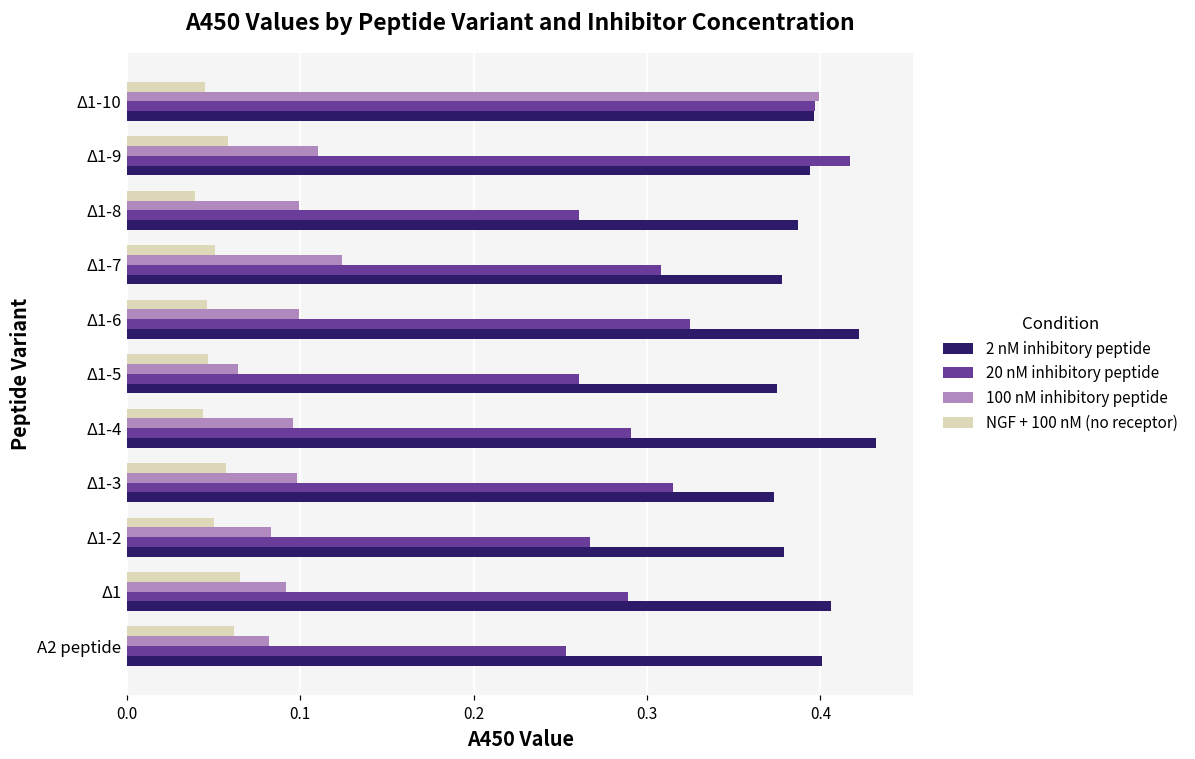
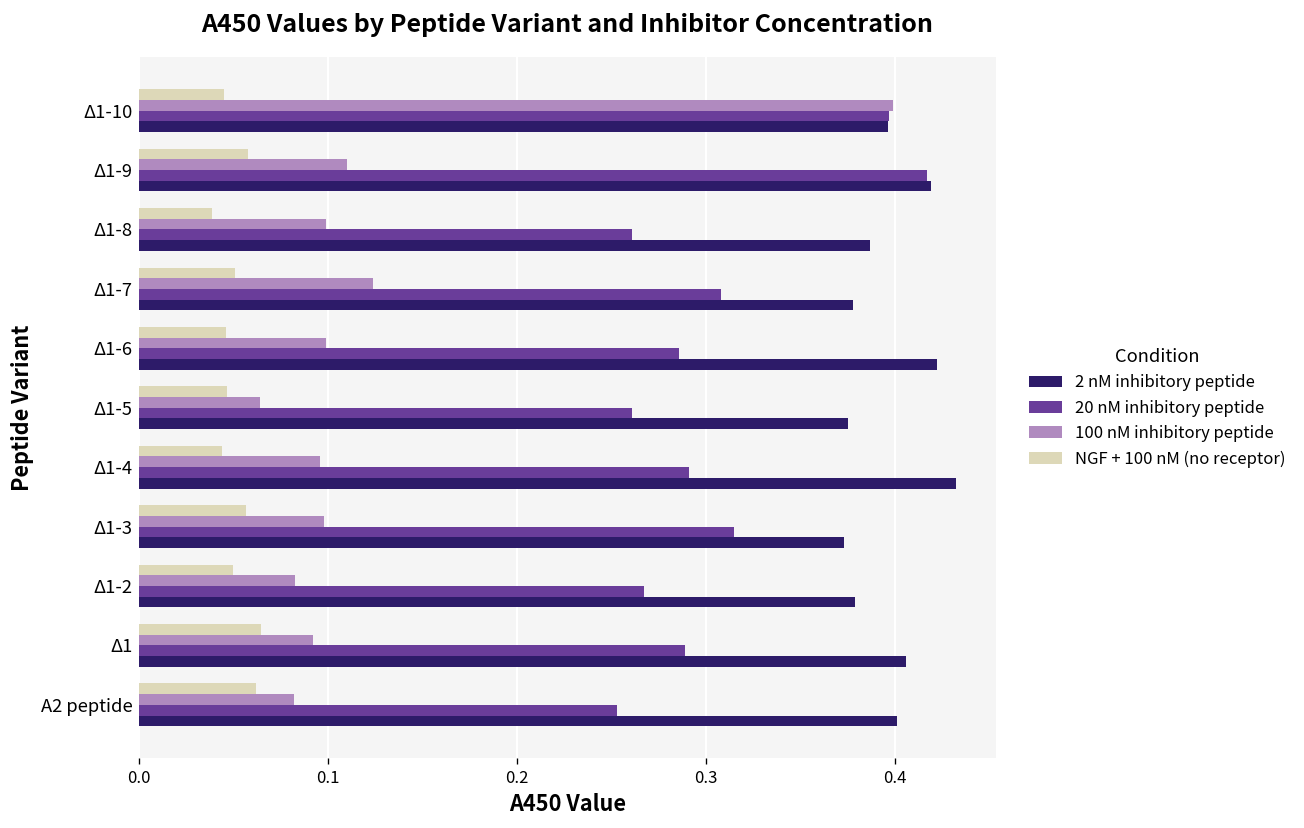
  {
    "2 nM inhibitory peptide": {
      "Δ1-10": 0.396,
-     "Δ1-9": 0.394,
+     "Δ1-9": 0.419,
      "Δ1-8": 0.387,
      "Δ1-7": 0.378,
      "Δ1-6": 0.422,
      "Δ1-5": 0.375,
      "Δ1-4": 0.432,
      "Δ1-3": 0.373,
      "Δ1-2": 0.379,
      "Δ1": 0.406,
      "A2 peptide": 0.401
    },
    "20 nM inhibitory peptide": {
      "Δ1-10": 0.397,
      "Δ1-9": 0.417,
      "Δ1-8": 0.261,
      "Δ1-7": 0.308,
-     "Δ1-6": 0.325,
+     "Δ1-6": 0.286,
      "Δ1-5": 0.261,
      "Δ1-4": 0.291,
      "Δ1-3": 0.315,
      "Δ1-2": 0.267,
      "Δ1": 0.289,
      "A2 peptide": 0.253
    },
    "100 nM inhibitory peptide": {
      "Δ1-10": 0.399,
      "Δ1-9": 0.110,
      "Δ1-8": 0.099,
      "Δ1-7": 0.124,
      "Δ1-6": 0.099,
      "Δ1-5": 0.064,
      "Δ1-4": 0.096,
      "Δ1-3": 0.098,
      "Δ1-2": 0.083,
      "Δ1": 0.092,
      "A2 peptide": 0.082
    },
    "NGF + 100 nM (no receptor)": {
      "Δ1-10": 0.045,
      "Δ1-9": 0.058,
      "Δ1-8": 0.039,
      "Δ1-7": 0.051,
      "Δ1-6": 0.046,
      "Δ1-5": 0.047,
      "Δ1-4": 0.044,
      "Δ1-3": 0.057,
      "Δ1-2": 0.050,
      "Δ1": 0.065,
      "A2 peptide": 0.062
    }
  }
